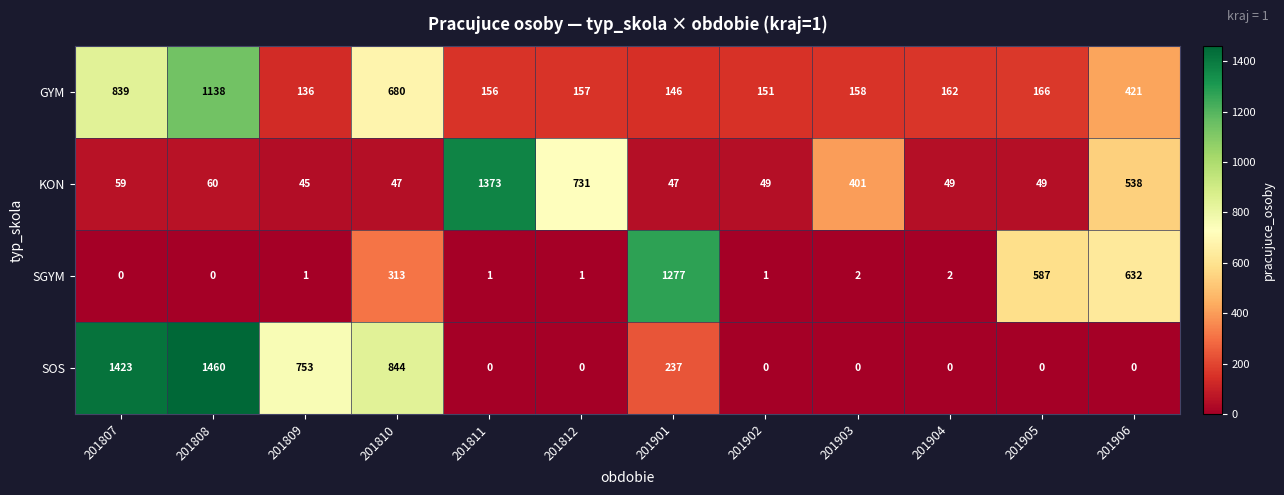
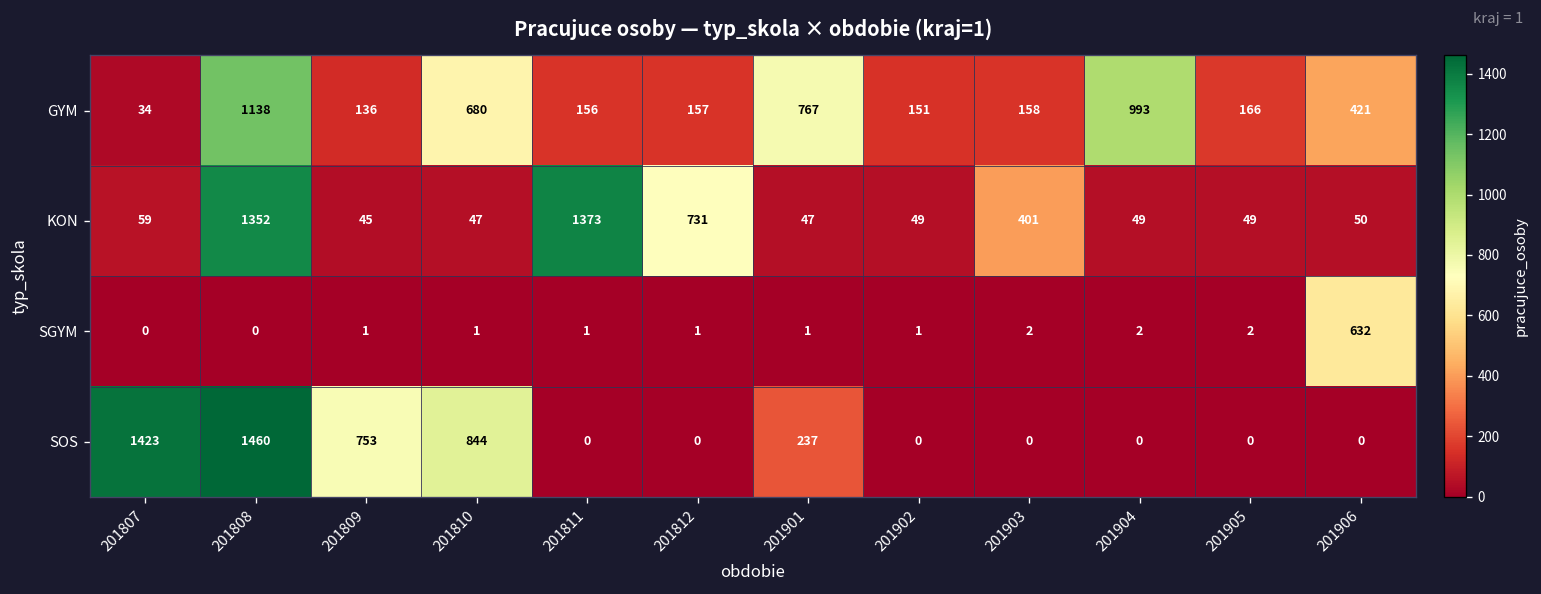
  {
    "GYM": {
-     "201807": 839,
+     "201807": 34,
      "201808": 1138,
      "201809": 136,
      "201810": 680,
      "201811": 156,
      "201812": 157,
-     "201901": 146,
+     "201901": 767,
      "201902": 151,
      "201903": 158,
-     "201904": 162,
+     "201904": 993,
      "201905": 166,
      "201906": 421
    },
    "KON": {
      "201807": 59,
-     "201808": 60,
+     "201808": 1352,
      "201809": 45,
      "201810": 47,
      "201811": 1373,
      "201812": 731,
      "201901": 47,
      "201902": 49,
      "201903": 401,
      "201904": 49,
      "201905": 49,
-     "201906": 538
+     "201906": 50
    },
    "SGYM": {
      "201807": 0,
      "201808": 0,
      "201809": 1,
-     "201810": 313,
+     "201810": 1,
      "201811": 1,
      "201812": 1,
-     "201901": 1277,
+     "201901": 1,
      "201902": 1,
      "201903": 2,
      "201904": 2,
-     "201905": 587,
+     "201905": 2,
      "201906": 632
    },
    "SOS": {
      "201807": 1423,
      "201808": 1460,
      "201809": 753,
      "201810": 844,
      "201811": 0,
      "201812": 0,
      "201901": 237,
      "201902": 0,
      "201903": 0,
      "201904": 0,
      "201905": 0,
      "201906": 0
    }
  }
